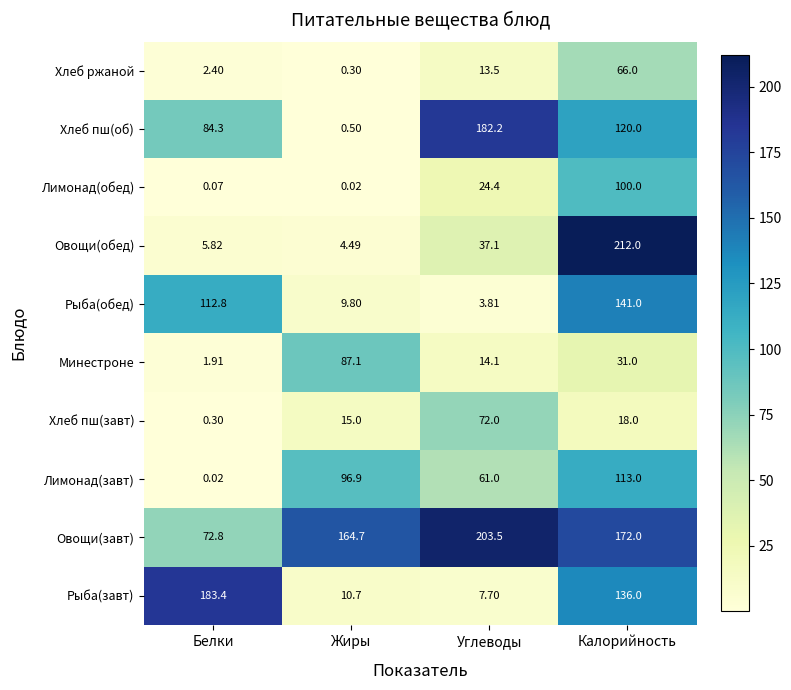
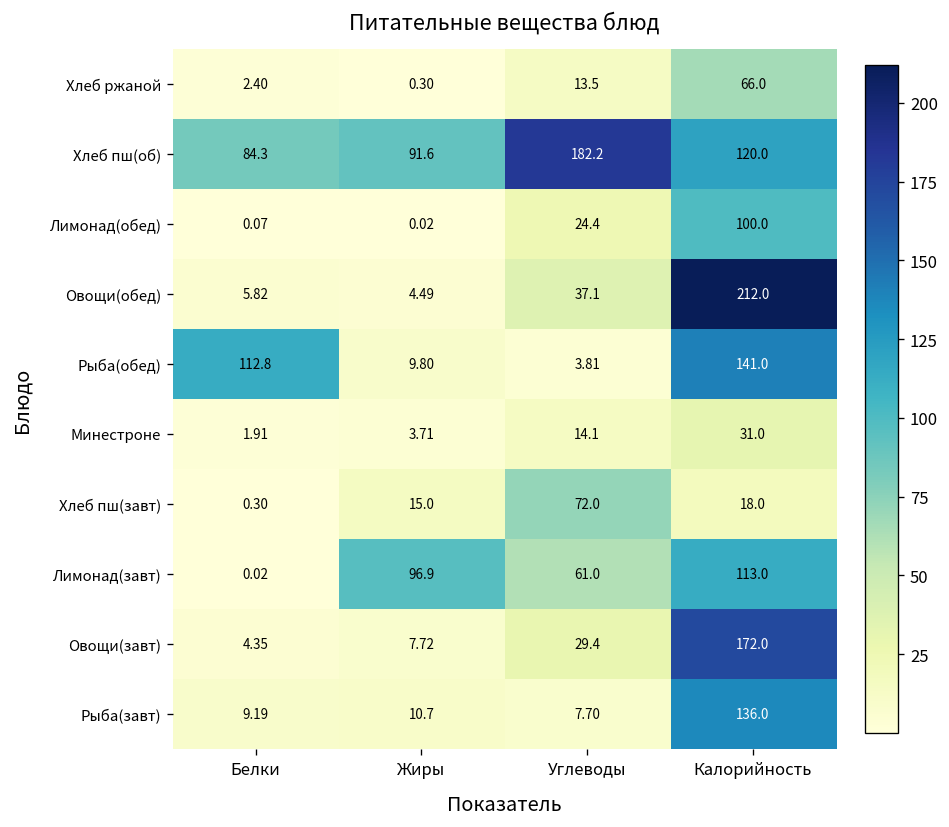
  {
    "Хлеб ржаной": {
      "Белки": 2.40,
      "Жиры": 0.30,
      "Углеводы": 13.5,
      "Калорийность": 66.0
    },
    "Хлеб пш(об)": {
      "Белки": 84.3,
-     "Жиры": 0.50,
+     "Жиры": 91.6,
      "Углеводы": 182.2,
      "Калорийность": 120.0
    },
    "Лимонад(обед)": {
      "Белки": 0.07,
      "Жиры": 0.02,
      "Углеводы": 24.4,
      "Калорийность": 100.0
    },
    "Овощи(обед)": {
      "Белки": 5.82,
      "Жиры": 4.49,
      "Углеводы": 37.1,
      "Калорийность": 212.0
    },
    "Рыба(обед)": {
      "Белки": 112.8,
      "Жиры": 9.80,
      "Углеводы": 3.81,
      "Калорийность": 141.0
    },
    "Минестроне": {
      "Белки": 1.91,
-     "Жиры": 87.1,
+     "Жиры": 3.71,
      "Углеводы": 14.1,
      "Калорийность": 31.0
    },
    "Хлеб пш(завт)": {
      "Белки": 0.30,
      "Жиры": 15.0,
      "Углеводы": 72.0,
      "Калорийность": 18.0
    },
    "Лимонад(завт)": {
      "Белки": 0.02,
      "Жиры": 96.9,
      "Углеводы": 61.0,
      "Калорийность": 113.0
    },
    "Овощи(завт)": {
-     "Белки": 72.8,
-     "Жиры": 164.7,
-     "Углеводы": 203.5,
+     "Белки": 4.35,
+     "Жиры": 7.72,
+     "Углеводы": 29.4,
      "Калорийность": 172.0
    },
    "Рыба(завт)": {
-     "Белки": 183.4,
+     "Белки": 9.19,
      "Жиры": 10.7,
      "Углеводы": 7.70,
      "Калорийность": 136.0
    }
  }
